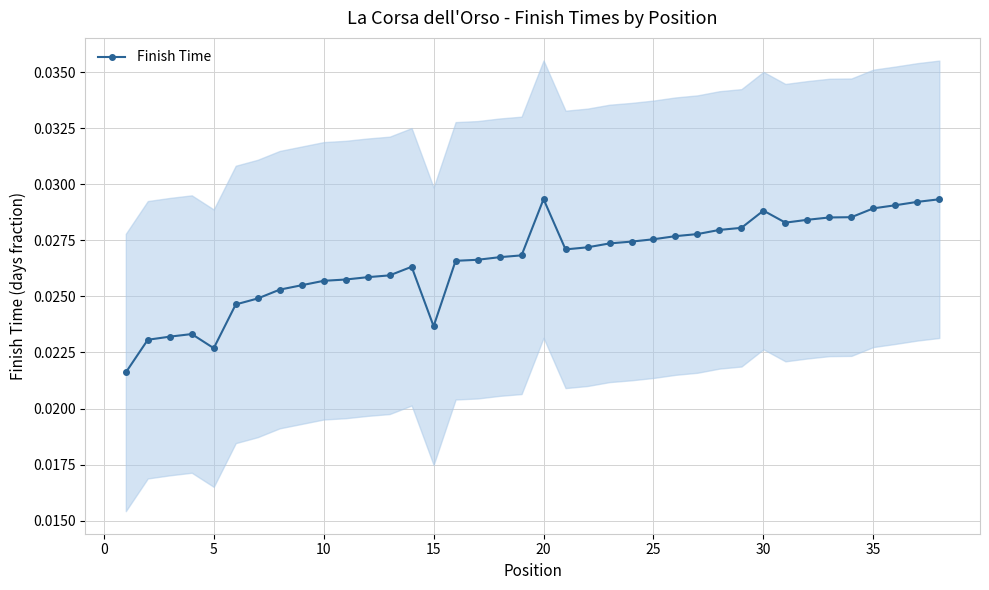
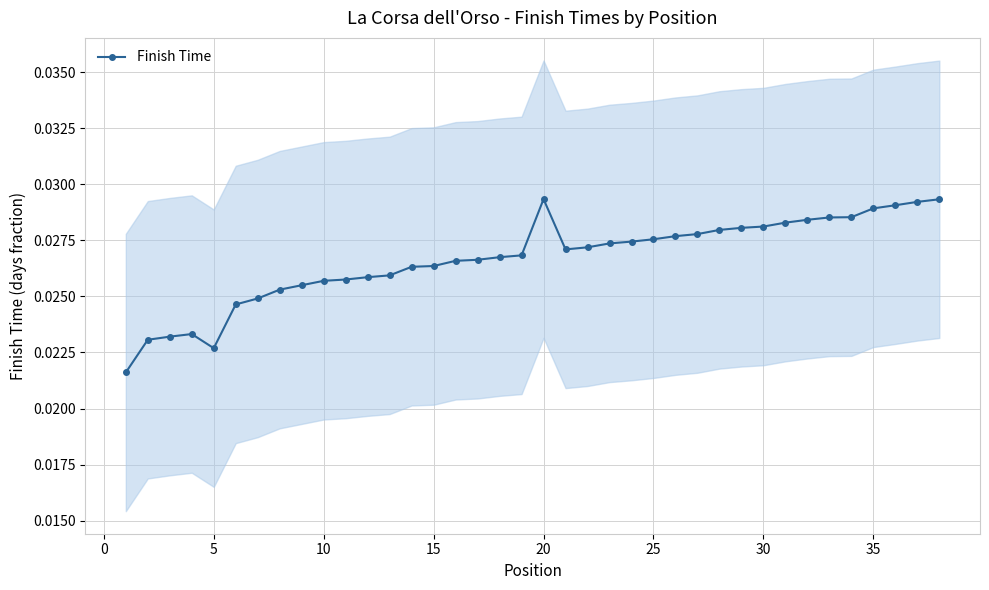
  {
    "Finish Time": {
      "5": 0.0227,
      "10": 0.0257,
-     "15": 0.0237,
+     "15": 0.0264,
      "20": 0.0293,
      "25": 0.0275,
-     "30": 0.0288,
+     "30": 0.0281,
      "35": 0.0289
    }
  }
